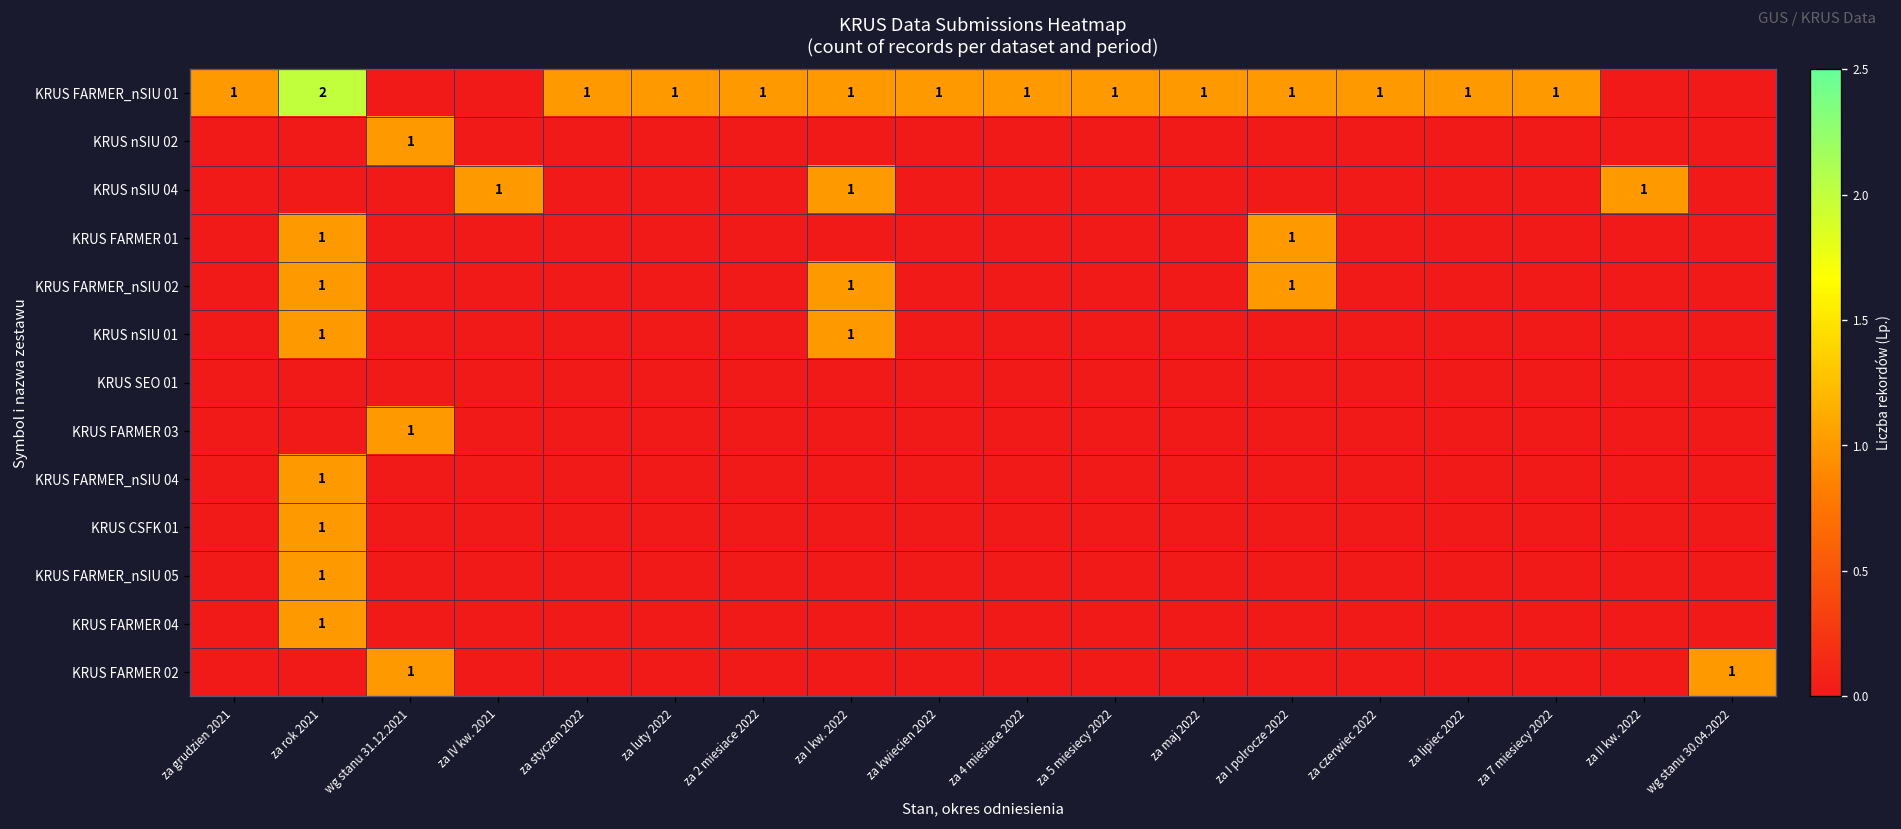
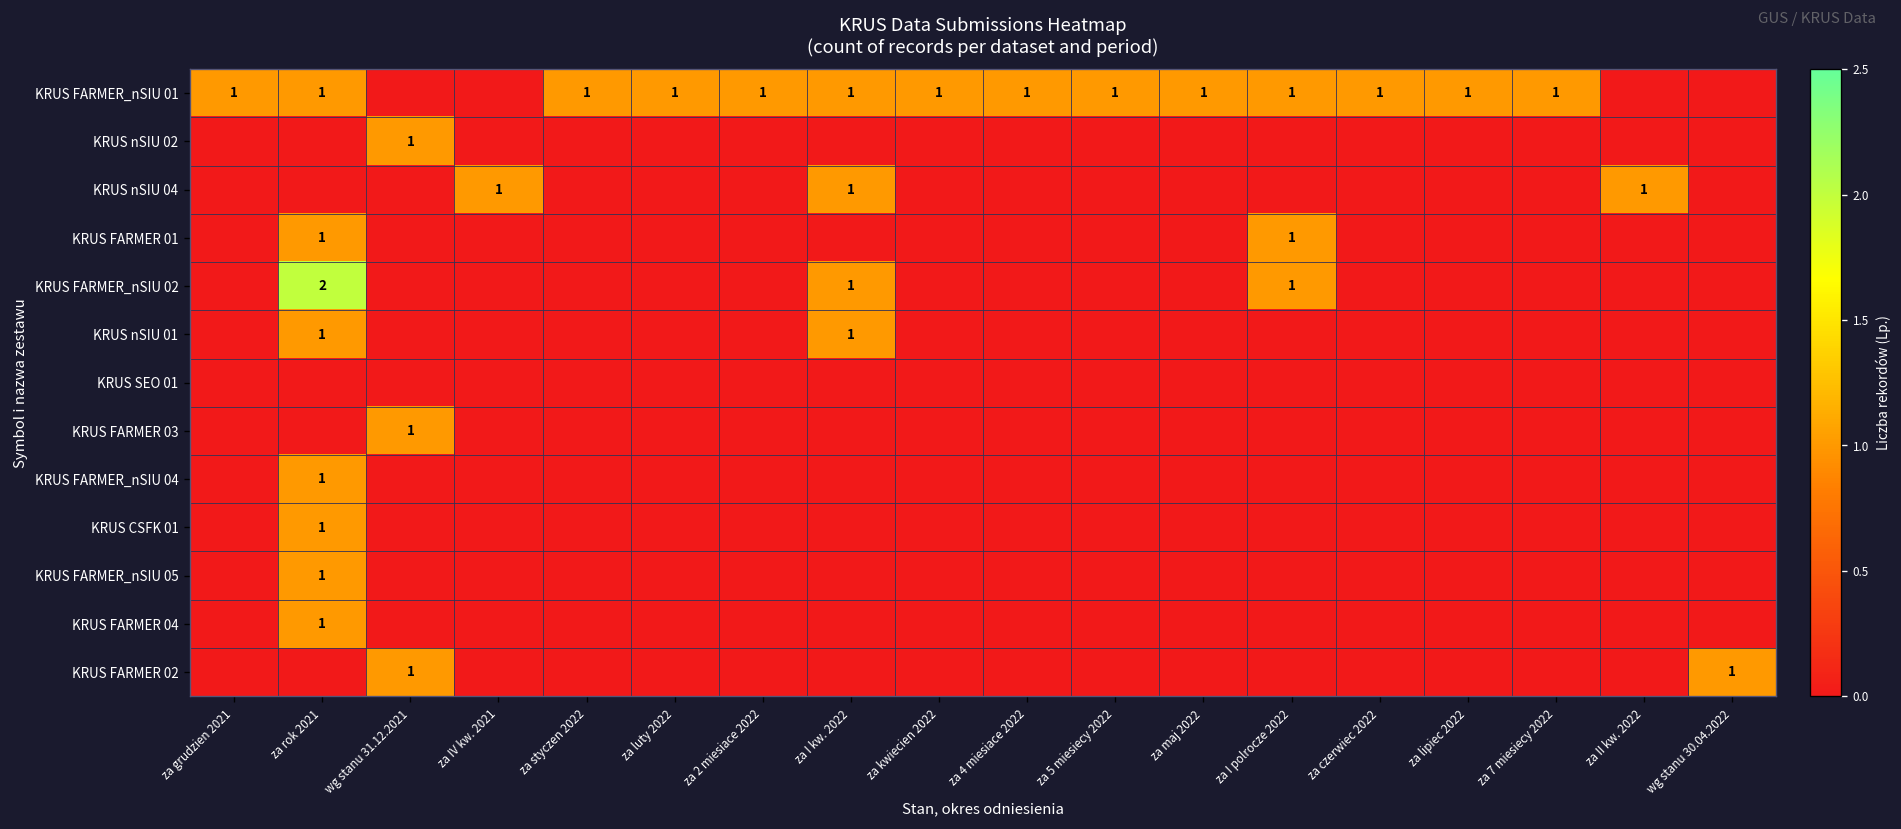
  {
    "KRUS FARMER_nSIU 01": {
      "za grudzien 2021": 1,
-     "za rok 2021": 2,
+     "za rok 2021": 1,
      "za styczen 2022": 1,
      "za luty 2022": 1,
      "za 2 miesiace 2022": 1,
      "za I kw. 2022": 1,
      "za kwiecien 2022": 1,
      "za 4 miesiace 2022": 1,
      "za 5 miesiecy 2022": 1,
      "za maj 2022": 1,
      "za I polrocze 2022": 1,
      "za czerwiec 2022": 1,
      "za lipiec 2022": 1,
      "za 7 miesiecy 2022": 1
    },
    "KRUS nSIU 02": {
      "wg stanu 31.12.2021": 1
    },
    "KRUS nSIU 04": {
      "za IV kw. 2021": 1,
      "za I kw. 2022": 1,
      "za II kw. 2022": 1
    },
    "KRUS FARMER 01": {
      "za rok 2021": 1,
      "za I polrocze 2022": 1
    },
    "KRUS FARMER_nSIU 02": {
-     "za rok 2021": 1,
+     "za rok 2021": 2,
      "za I kw. 2022": 1,
      "za I polrocze 2022": 1
    },
    "KRUS nSIU 01": {
      "za rok 2021": 1,
      "za I kw. 2022": 1
    },
    "KRUS FARMER 03": {
      "wg stanu 31.12.2021": 1
    },
    "KRUS FARMER_nSIU 04": {
      "za rok 2021": 1
    },
    "KRUS CSFK 01": {
      "za rok 2021": 1
    },
    "KRUS FARMER_nSIU 05": {
      "za rok 2021": 1
    },
    "KRUS FARMER 04": {
      "za rok 2021": 1
    },
    "KRUS FARMER 02": {
      "wg stanu 31.12.2021": 1,
      "wg stanu 30.04.2022": 1
    }
  }
